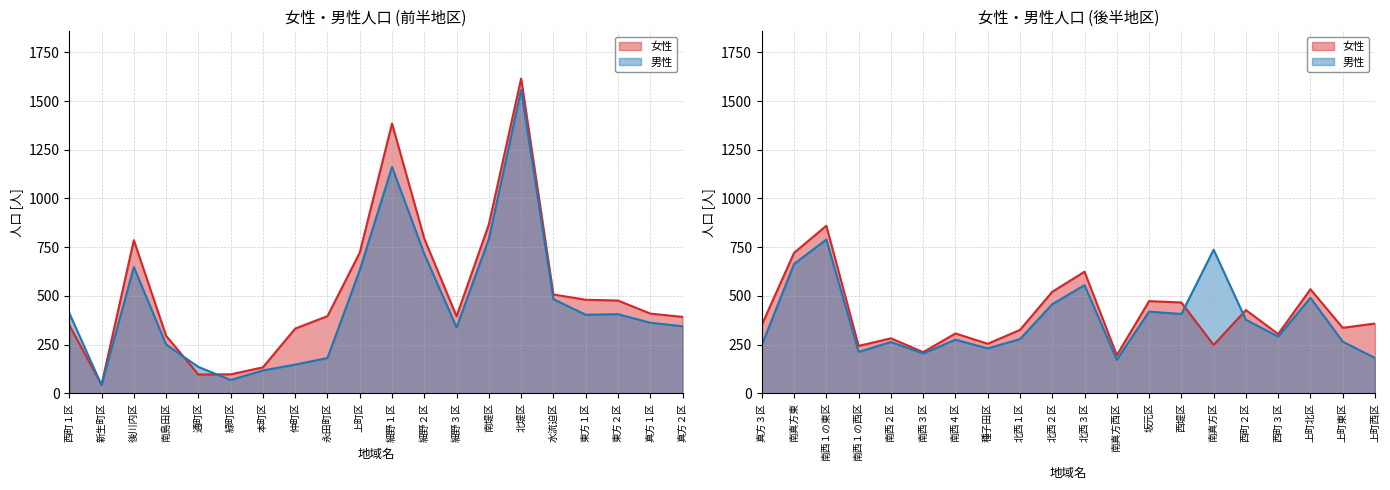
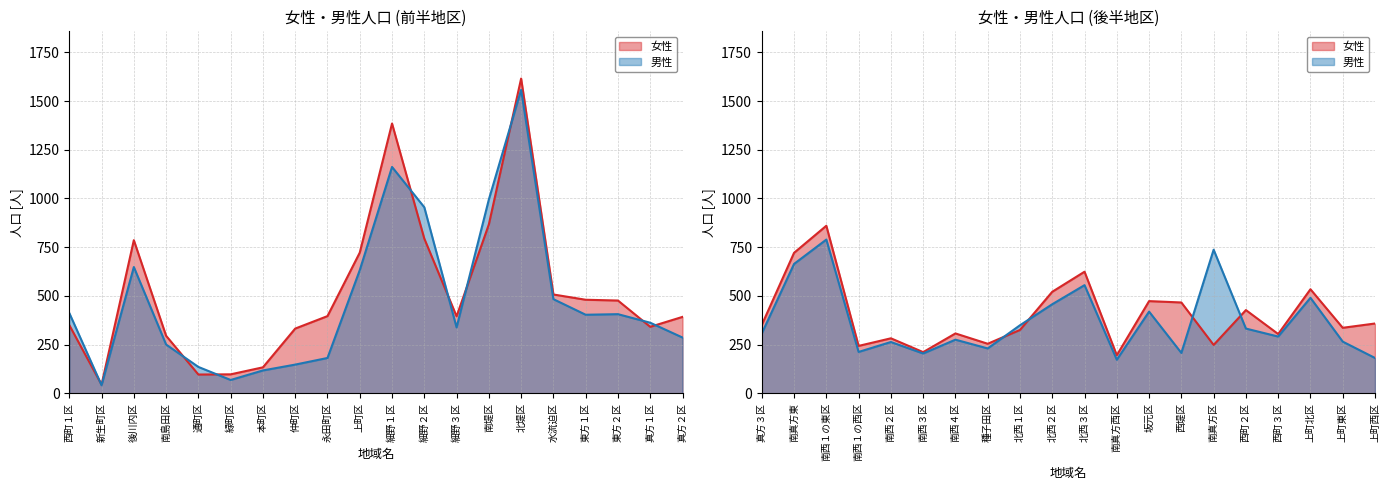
  {
    "女性・男性人口 (前半地区)": {
      "女性": {
        "西町１区": 350,
        "後川内区": 790,
        "南島田区": 300,
        "通町区": 100,
        "緑町区": 100,
        "本町区": 130,
        "仲町区": 330,
        "永田町区": 400,
        "上町区": 720,
        "細野１区": 1390,
        "細野２区": 790,
        "細野３区": 400,
        "南堤区": 870,
        "北堤区": 1620,
        "水流迫区": 510,
        "東方１区": 480,
        "東方２区": 480,
-       "真方１区": 410,
+       "真方１区": 340,
        "真方２区": 390
      },
      "男性": {
        "西町１区": 410,
        "後川内区": 650,
        "南島田区": 250,
        "通町区": 140,
        "緑町区": 70,
        "本町区": 120,
        "仲町区": 150,
        "永田町区": 180,
        "上町区": 630,
        "細野１区": 1160,
-       "細野２区": 720,
+       "細野２区": 960,
        "細野３区": 340,
-       "南堤区": 790,
+       "南堤区": 1000,
        "北堤区": 1560,
        "水流迫区": 480,
        "東方１区": 400,
        "東方２区": 410,
        "真方１区": 360,
-       "真方２区": 340
+       "真方２区": 290
      }
    },
    "女性・男性人口 (後半地区)": {
      "女性": {
        "真方３区": 350,
        "南真方東": 720,
        "南西１の東区": 860,
        "南西１の西区": 240,
        "南西２区": 280,
        "南西４区": 310,
        "種子田区": 250,
        "北西１区": 330,
        "北西２区": 520,
        "北西３区": 620,
        "南真方西区": 200,
        "坂元区": 470,
        "西堤区": 470,
        "南真方区": 250,
        "西町２区": 430,
        "西町３区": 300,
        "上町北区": 530,
        "上町東区": 340,
        "上町西区": 360
      },
      "男性": {
-       "真方３区": 250,
+       "真方３区": 310,
        "南真方東": 660,
        "南西１の東区": 790,
        "南西１の西区": 210,
        "南西２区": 260,
        "南西４区": 280,
        "種子田区": 230,
-       "北西１区": 280,
+       "北西１区": 350,
        "北西２区": 460,
        "北西３区": 560,
        "南真方西区": 170,
        "坂元区": 420,
-       "西堤区": 410,
+       "西堤区": 210,
        "南真方区": 740,
-       "西町２区": 380,
+       "西町２区": 330,
        "西町３区": 290,
        "上町北区": 490,
        "上町東区": 270,
        "上町西区": 180
      }
    }
  }
